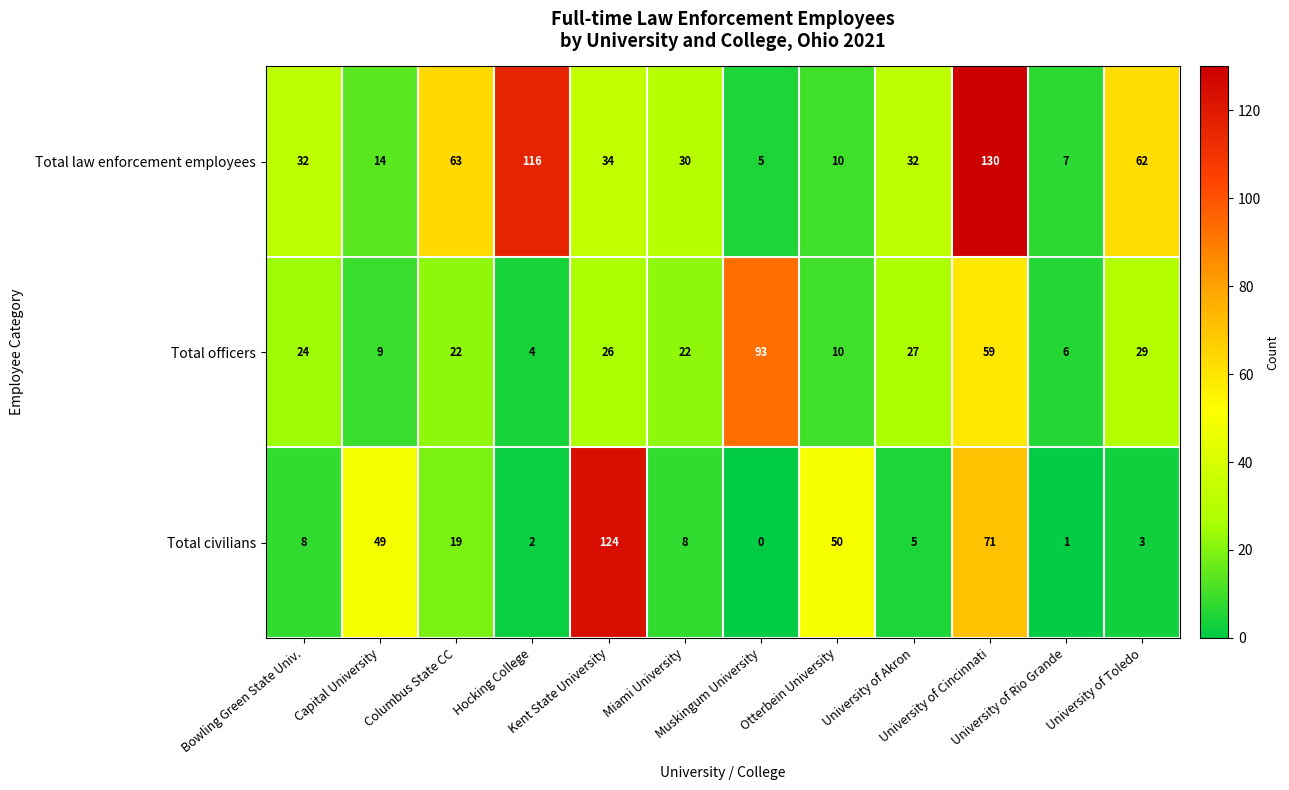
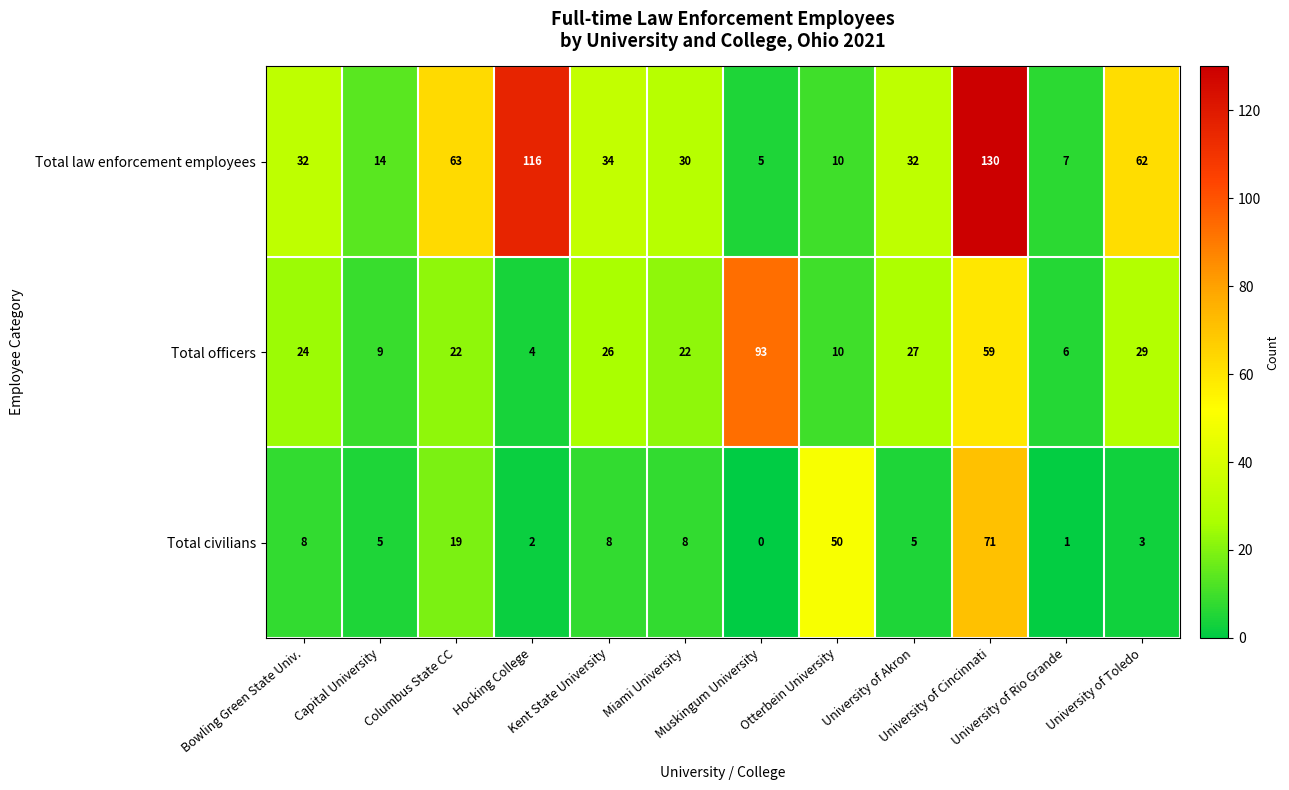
  {
    "Total law enforcement employees": {
      "Bowling Green State Univ.": 32,
      "Capital University": 14,
      "Columbus State CC": 63,
      "Hocking College": 116,
      "Kent State University": 34,
      "Miami University": 30,
      "Muskingum University": 5,
      "Otterbein University": 10,
      "University of Akron": 32,
      "University of Cincinnati": 130,
      "University of Rio Grande": 7,
      "University of Toledo": 62
    },
    "Total officers": {
      "Bowling Green State Univ.": 24,
      "Capital University": 9,
      "Columbus State CC": 22,
      "Hocking College": 4,
      "Kent State University": 26,
      "Miami University": 22,
      "Muskingum University": 93,
      "Otterbein University": 10,
      "University of Akron": 27,
      "University of Cincinnati": 59,
      "University of Rio Grande": 6,
      "University of Toledo": 29
    },
    "Total civilians": {
      "Bowling Green State Univ.": 8,
-     "Capital University": 49,
+     "Capital University": 5,
      "Columbus State CC": 19,
      "Hocking College": 2,
-     "Kent State University": 124,
+     "Kent State University": 8,
      "Miami University": 8,
      "Muskingum University": 0,
      "Otterbein University": 50,
      "University of Akron": 5,
      "University of Cincinnati": 71,
      "University of Rio Grande": 1,
      "University of Toledo": 3
    }
  }
